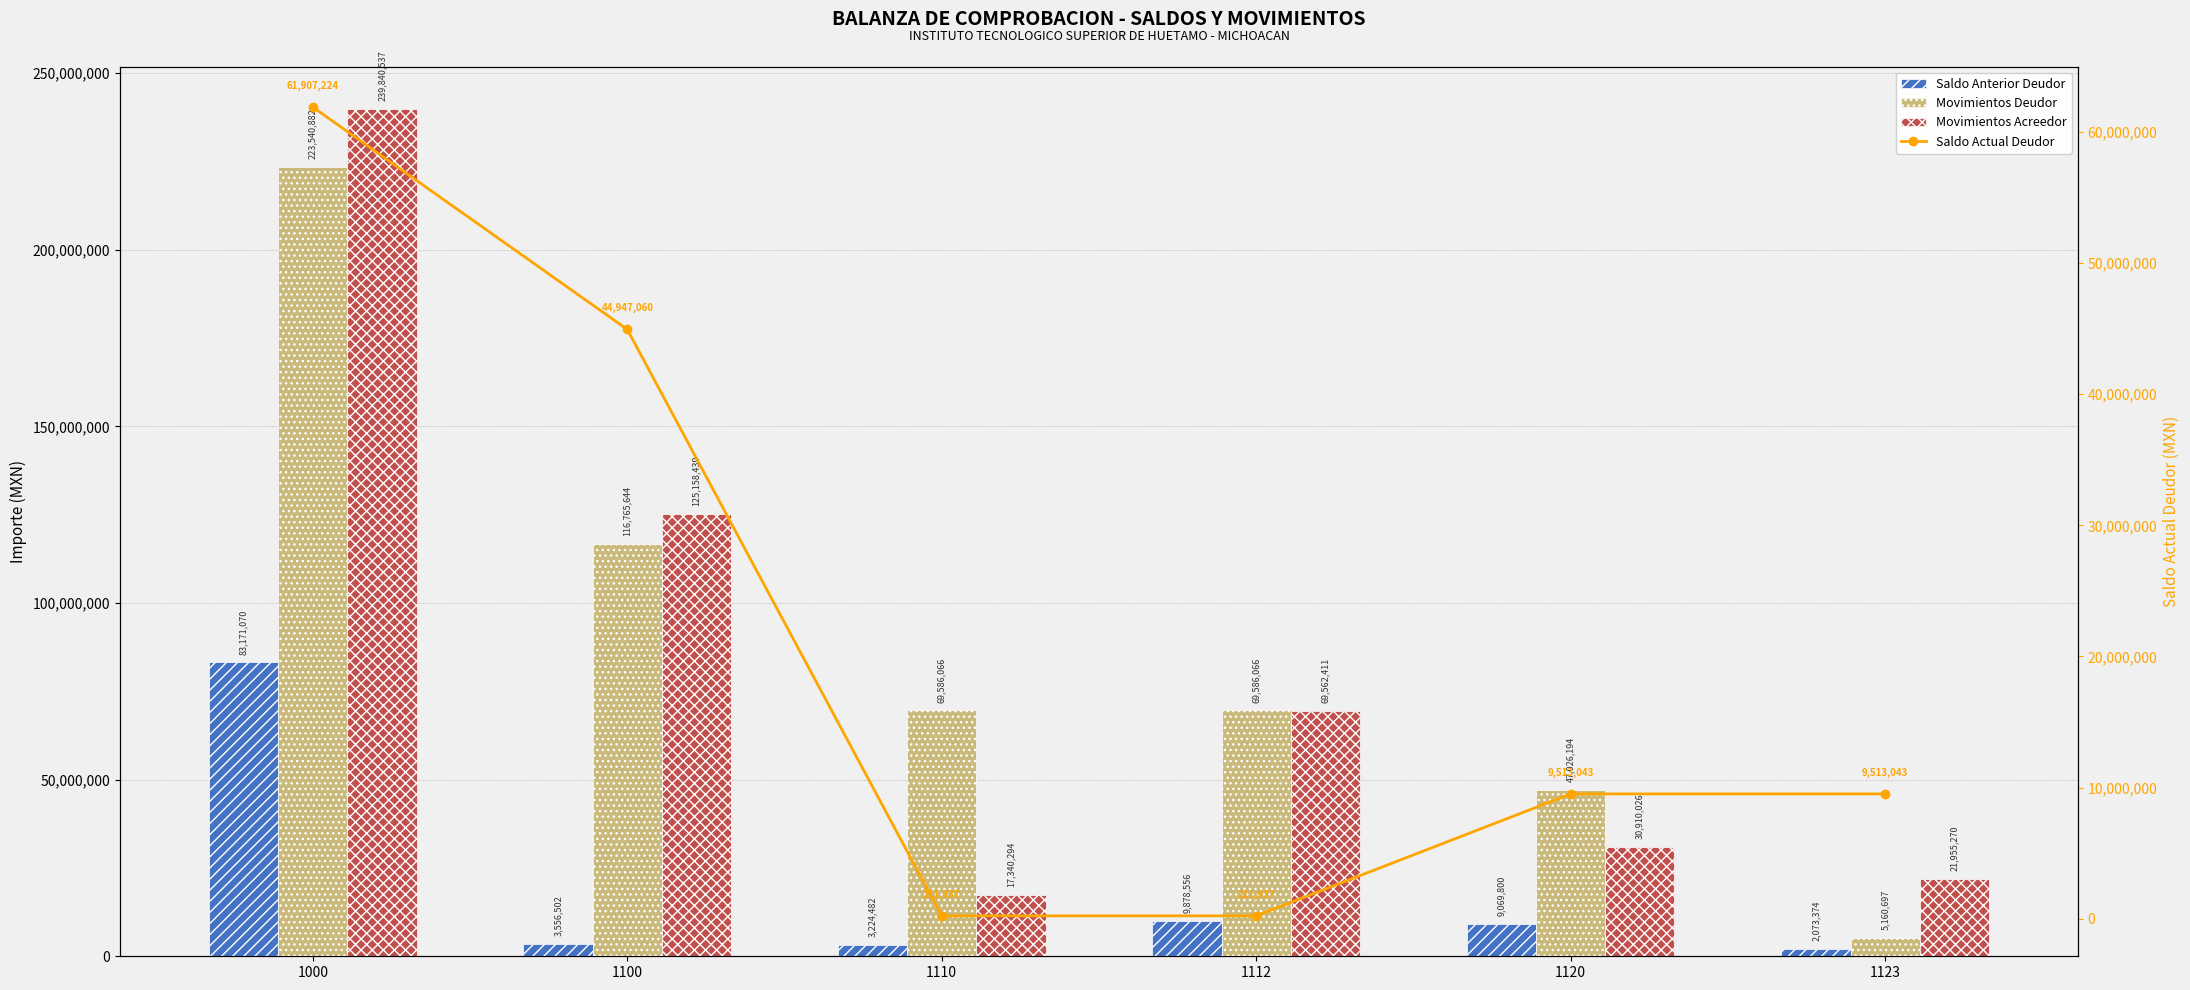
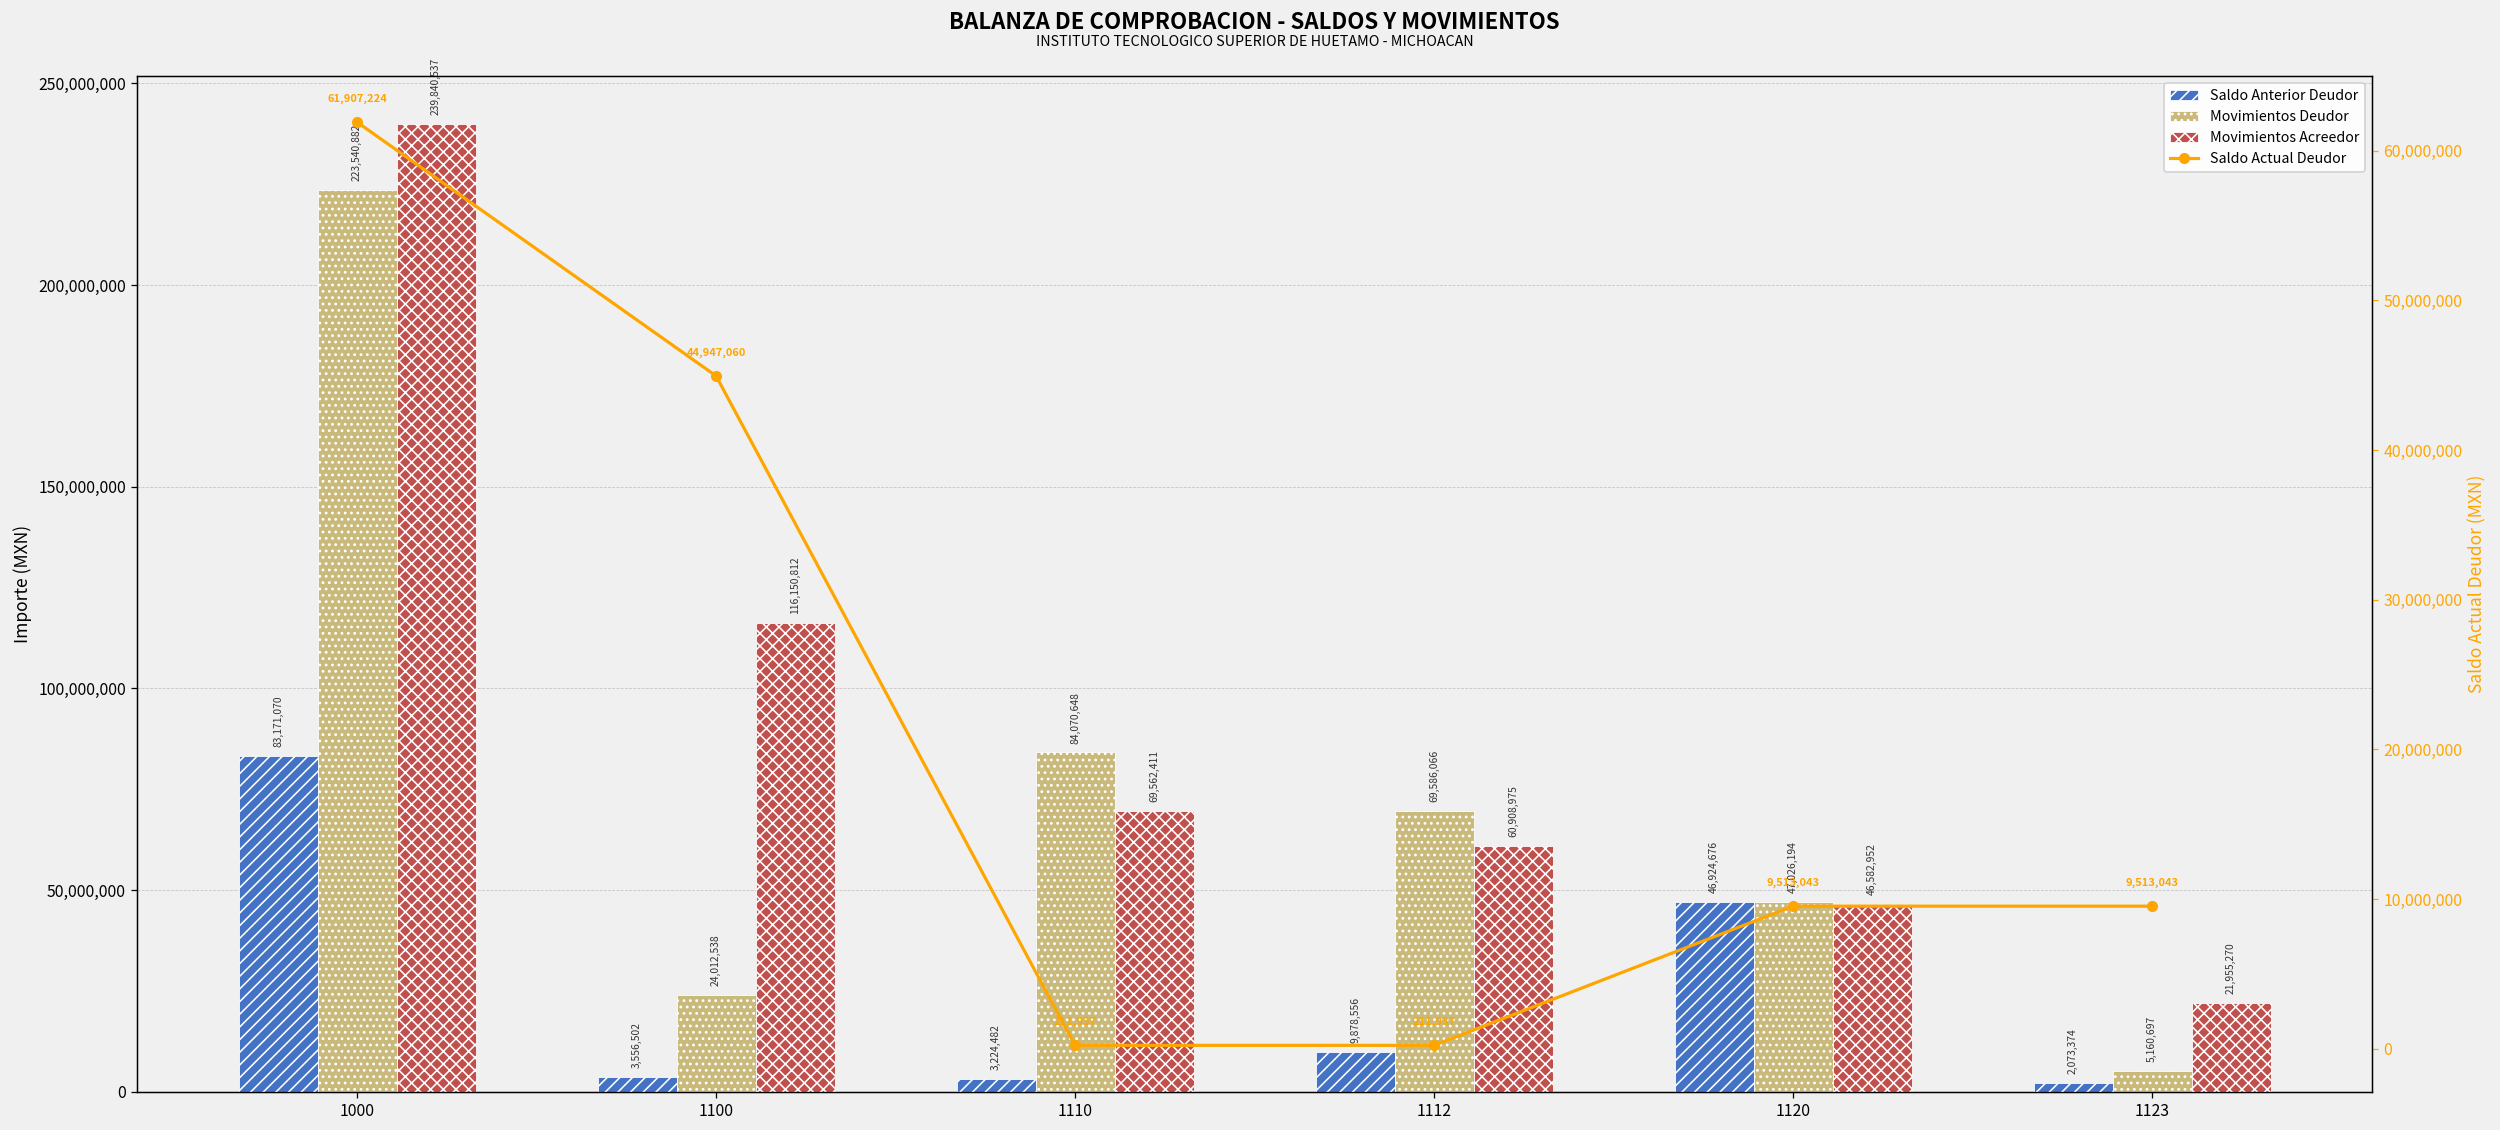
  {
    "Saldo Anterior Deudor": {
      "1000": "83,171,070",
      "1100": "3,556,502",
      "1110": "3,224,482",
      "1112": "9,878,556",
-     "1120": "9,069,800",
+     "1120": "46,924,676",
      "1123": "2,073,374"
    },
    "Movimientos Deudor": {
-     "1100": "116,765,644",
-     "1110": "69,586,066",
+     "1100": "24,012,538",
+     "1110": "84,070,648",
      "1112": "69,586,066",
      "1123": "5,160,697"
    },
    "Movimientos Acreedor": {
      "1000": "239,840,537",
-     "1100": "125,158,439",
-     "1110": "17,340,294",
-     "1112": "69,562,411",
-     "1120": "30,910,026",
+     "1100": "116,150,812",
+     "1110": "69,562,411",
+     "1112": "60,908,975",
+     "1120": "46,582,952",
      "1123": "21,955,270"
    },
    "Saldo Actual Deudor": {
      "1000": "61,907,224",
      "1100": "44,947,060",
      "1110": "211,937",
      "1112": "211,937",
      "1123": "9,513,043"
    }
  }
